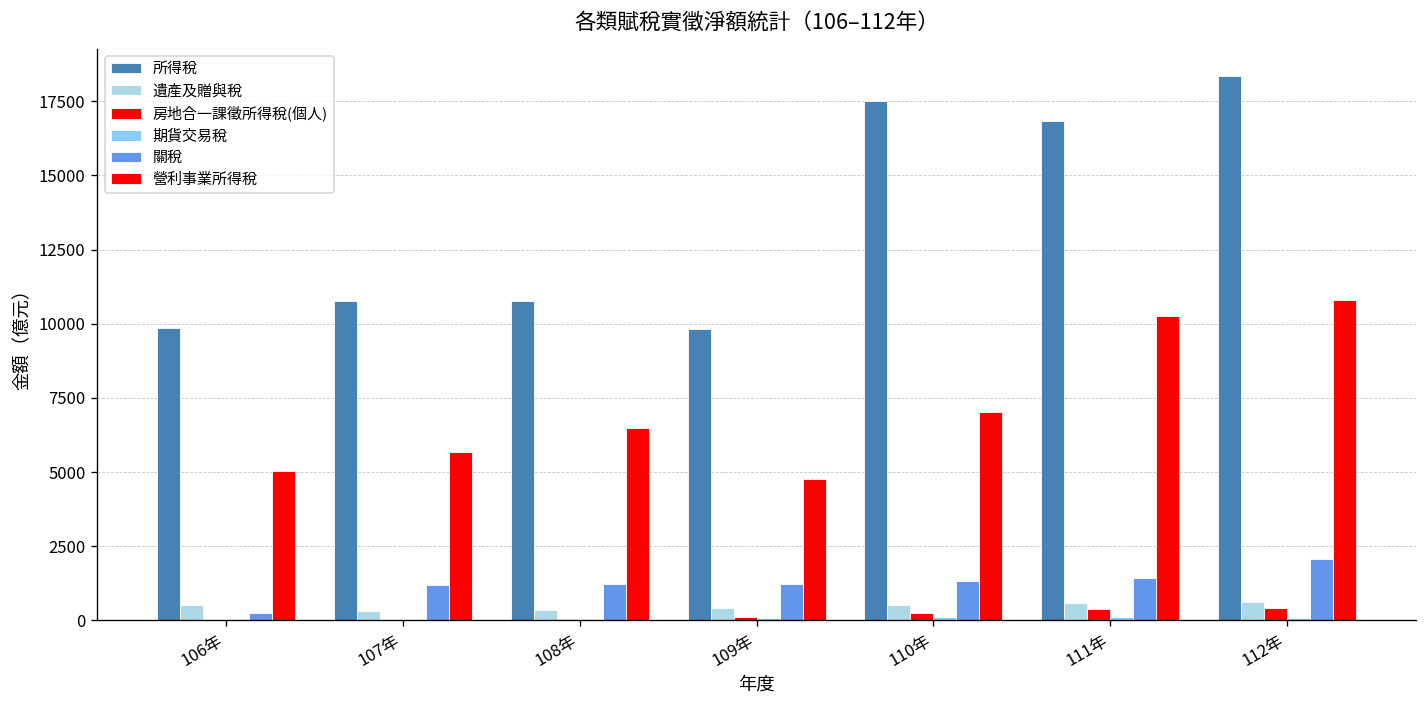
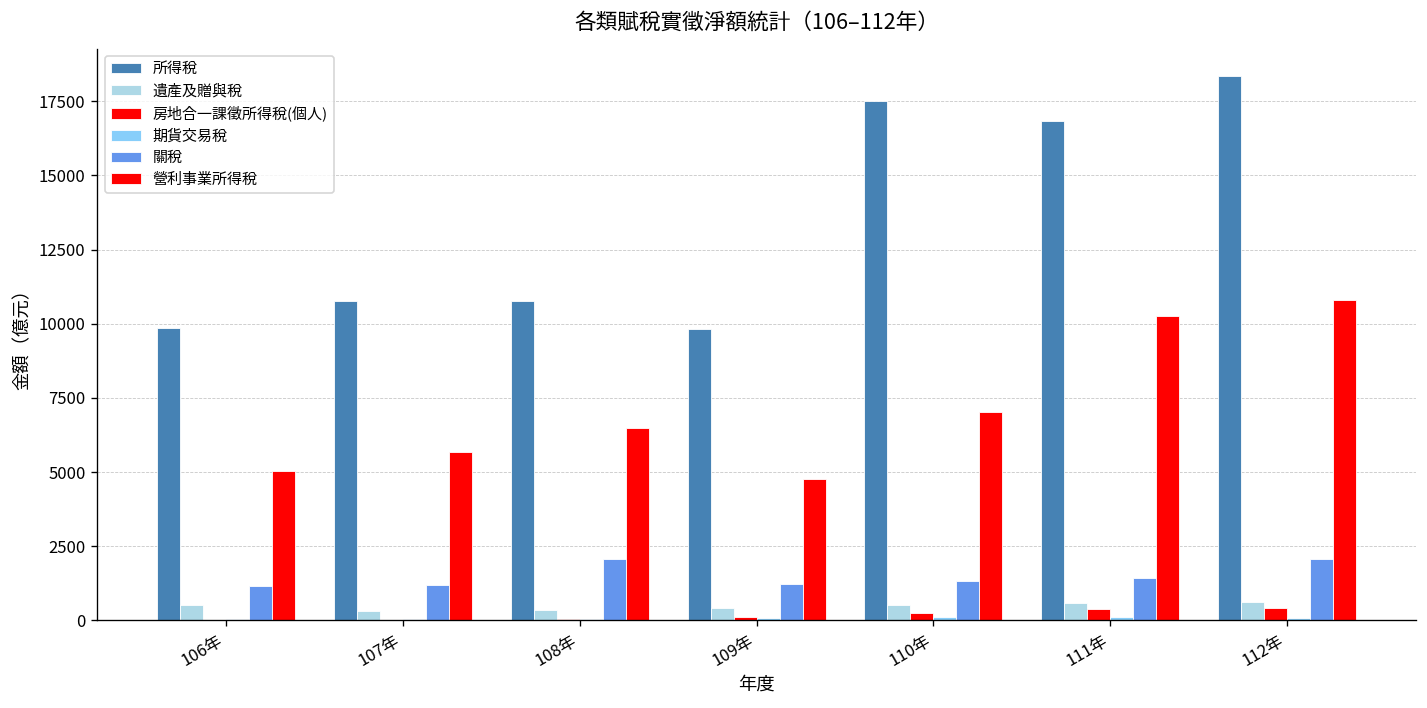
  {
    "所得稅": {
      "106年": 9900,
      "107年": 10800,
      "108年": 10800,
      "109年": 9800,
      "110年": 17500,
      "111年": 16800,
      "112年": 18300
    },
    "關稅": {
-     "106年": 200,
+     "106年": 1200,
      "107年": 1200,
-     "108年": 1200,
+     "108年": 2100,
      "109年": 1200,
      "110年": 1300,
      "111年": 1400,
      "112年": 2100
    }
  }
